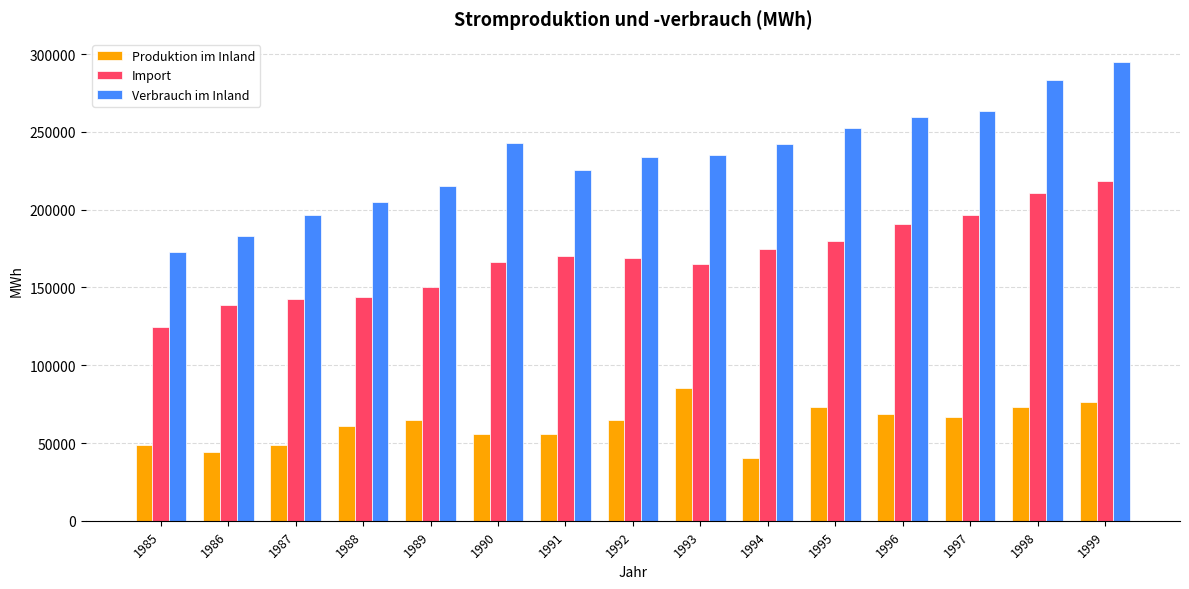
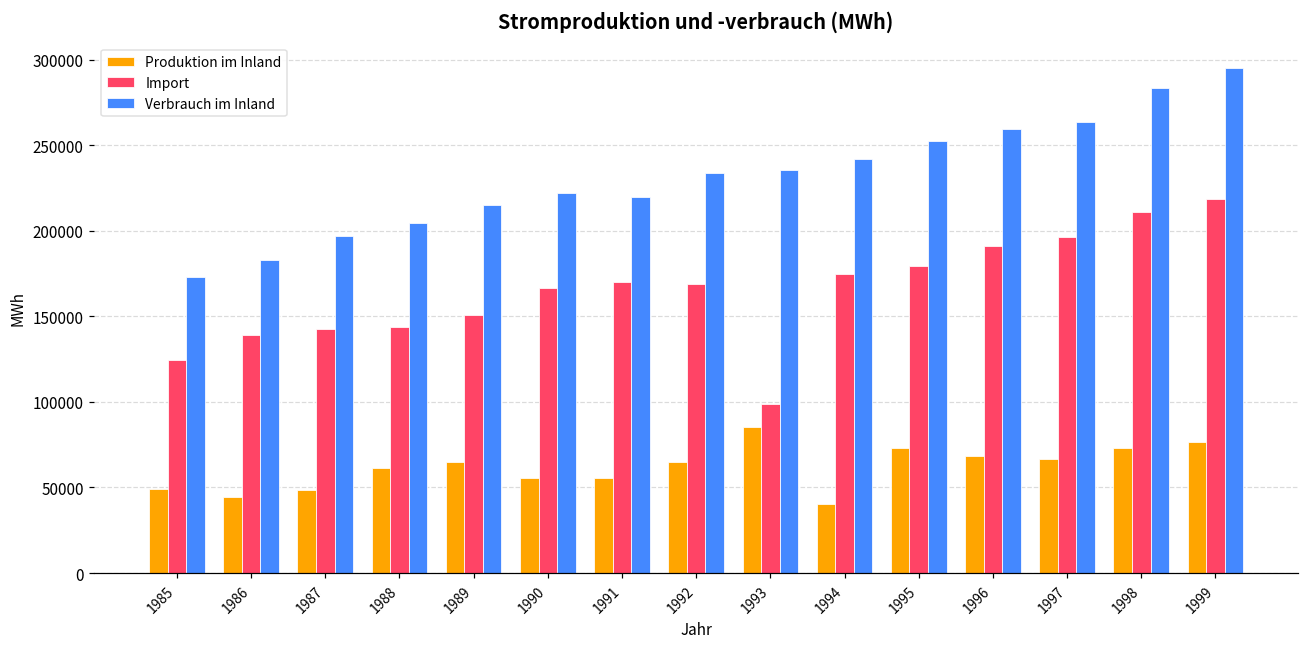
  {
    "Produktion im Inland": {
      "1985": 49000,
      "1986": 44000,
      "1987": 49000,
      "1988": 61000,
      "1989": 65000,
      "1990": 56000,
      "1991": 56000,
      "1992": 65000,
      "1993": 86000,
      "1994": 40000,
      "1995": 73000,
      "1996": 68000,
      "1997": 67000,
      "1998": 73000,
      "1999": 77000
    },
    "Import": {
      "1985": 124000,
      "1986": 139000,
      "1987": 143000,
      "1988": 144000,
      "1989": 151000,
      "1990": 166000,
      "1991": 170000,
      "1992": 169000,
-     "1993": 165000,
+     "1993": 99000,
      "1994": 175000,
      "1995": 180000,
      "1996": 191000,
      "1997": 196000,
      "1998": 211000,
      "1999": 218000
    },
    "Verbrauch im Inland": {
      "1985": 173000,
      "1986": 183000,
      "1987": 197000,
      "1988": 205000,
      "1989": 215000,
-     "1990": 243000,
-     "1991": 226000,
+     "1990": 222000,
+     "1991": 220000,
      "1992": 234000,
      "1993": 235000,
      "1994": 242000,
      "1995": 253000,
      "1996": 259000,
      "1997": 263000,
      "1998": 284000,
      "1999": 295000
    }
  }
